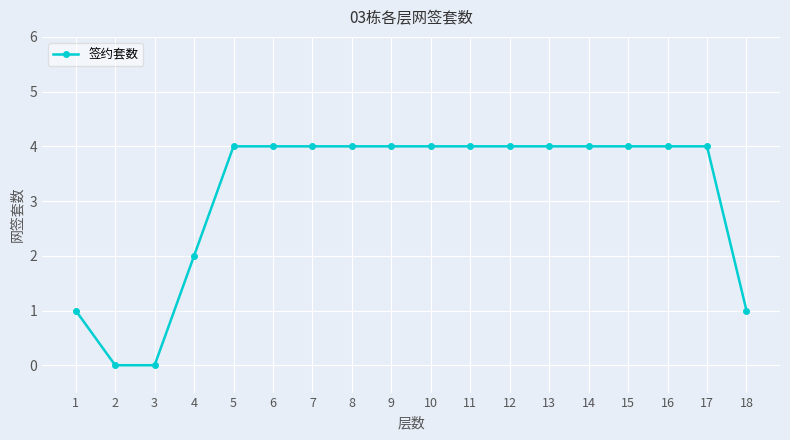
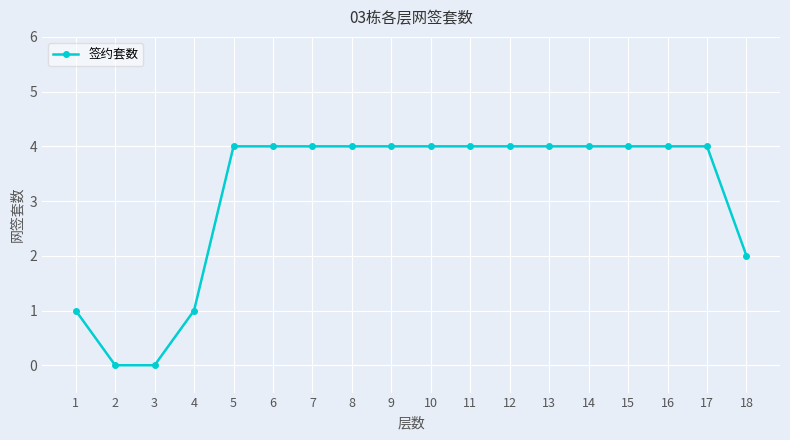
  {
    "1": 1,
    "2": 0,
    "3": 0,
-   "4": 2,
+   "4": 1,
    "5": 4,
    "6": 4,
    "7": 4,
    "8": 4,
    "9": 4,
    "10": 4,
    "11": 4,
    "12": 4,
    "13": 4,
    "14": 4,
    "15": 4,
    "16": 4,
    "17": 4,
-   "18": 1
+   "18": 2
  }
